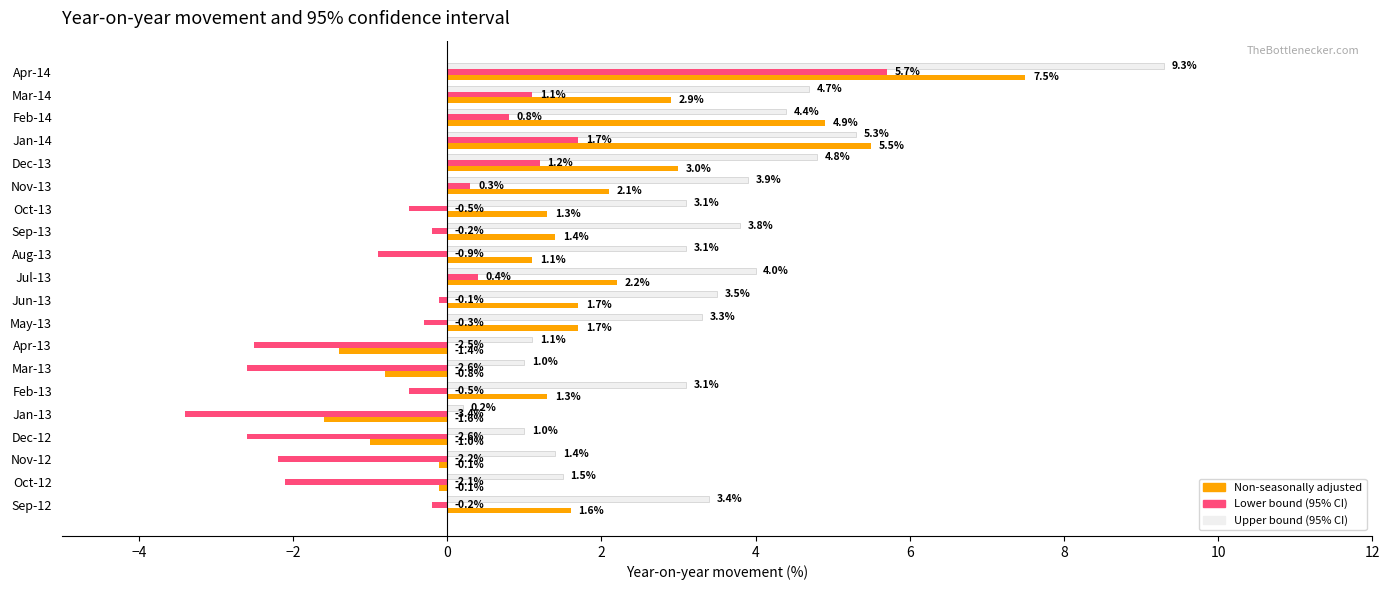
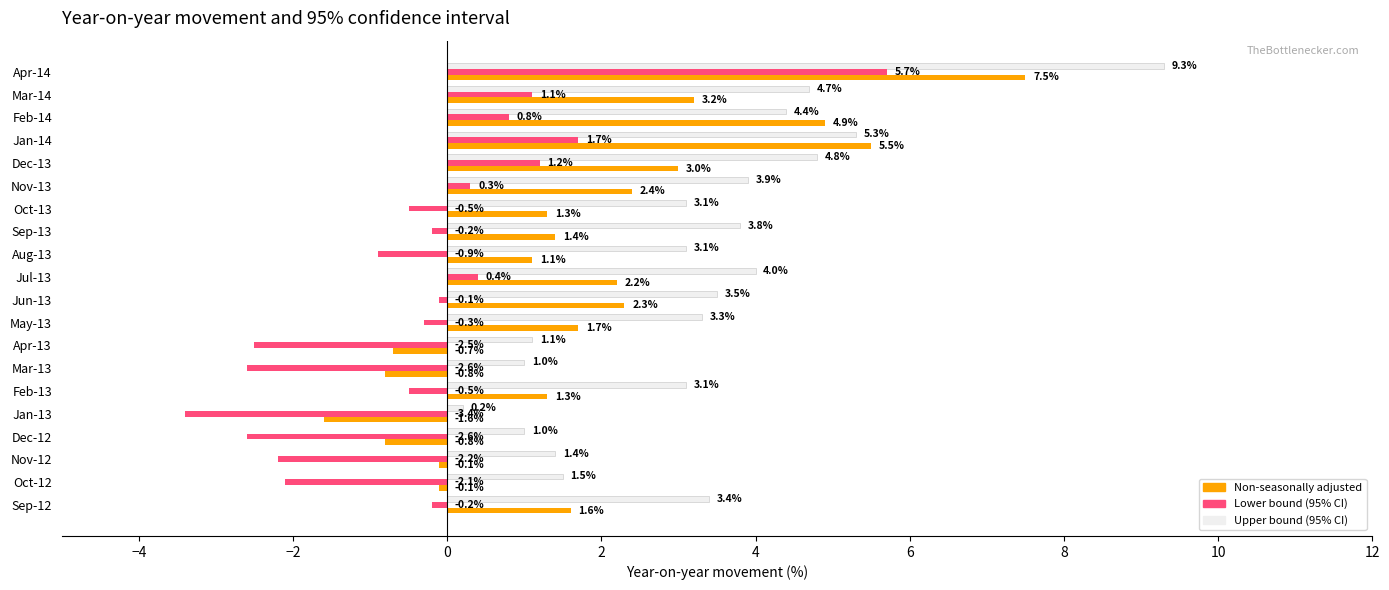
  {
    "Non-seasonally adjusted": {
      "Apr-14": "7.5%",
-     "Mar-14": "2.9%",
+     "Mar-14": "3.2%",
      "Feb-14": "4.9%",
      "Jan-14": "5.5%",
      "Dec-13": "3.0%",
-     "Nov-13": "2.1%",
+     "Nov-13": "2.4%",
      "Oct-13": "1.3%",
      "Sep-13": "1.4%",
      "Aug-13": "1.1%",
      "Jul-13": "2.2%",
-     "Jun-13": "1.7%",
+     "Jun-13": "2.3%",
      "May-13": "1.7%",
-     "Apr-13": "-1.4%",
+     "Apr-13": "-0.7%",
      "Feb-13": "1.3%",
-     "Dec-12": "-1.0%",
+     "Dec-12": "-0.8%",
      "Sep-12": "1.6%"
    }
  }
